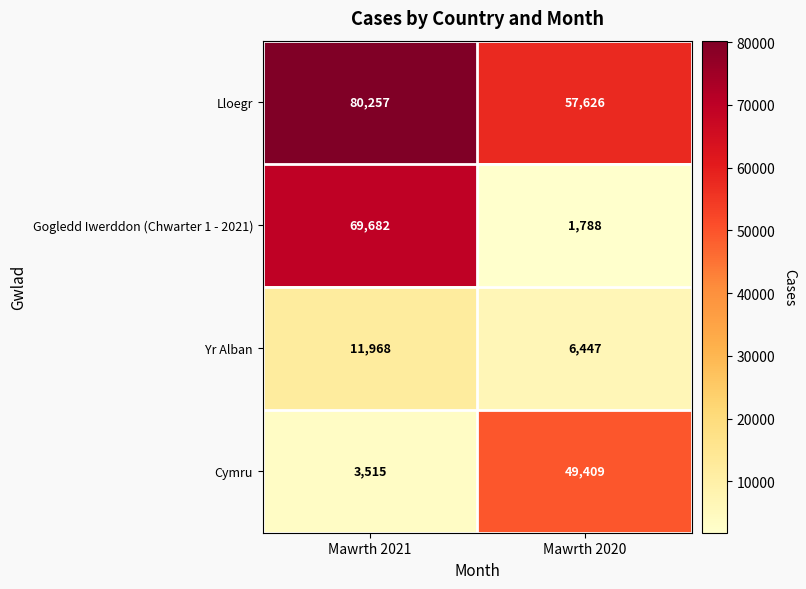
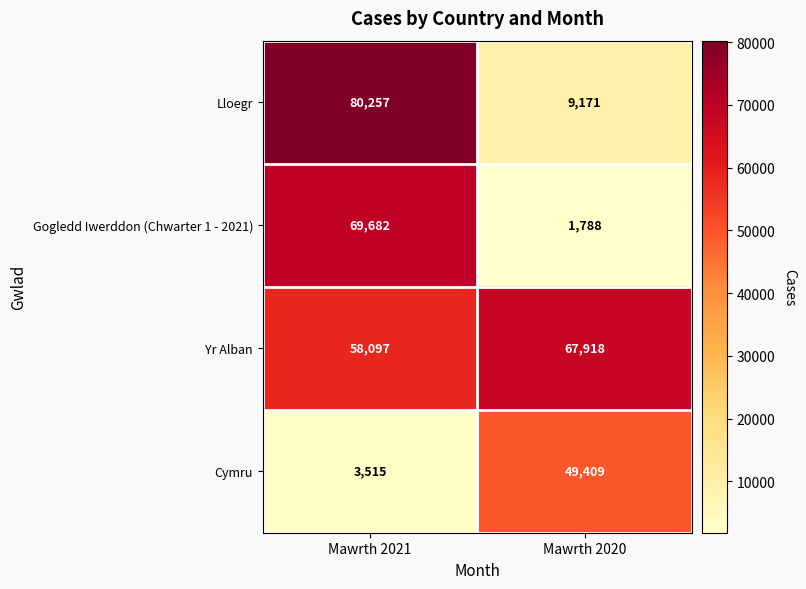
  {
    "Lloegr": {
      "Mawrth 2021": "80,257",
-     "Mawrth 2020": "57,626"
+     "Mawrth 2020": "9,171"
    },
    "Gogledd Iwerddon (Chwarter 1 - 2021)": {
      "Mawrth 2021": "69,682",
      "Mawrth 2020": "1,788"
    },
    "Yr Alban": {
-     "Mawrth 2021": "11,968",
-     "Mawrth 2020": "6,447"
+     "Mawrth 2021": "58,097",
+     "Mawrth 2020": "67,918"
    },
    "Cymru": {
      "Mawrth 2021": "3,515",
      "Mawrth 2020": "49,409"
    }
  }
